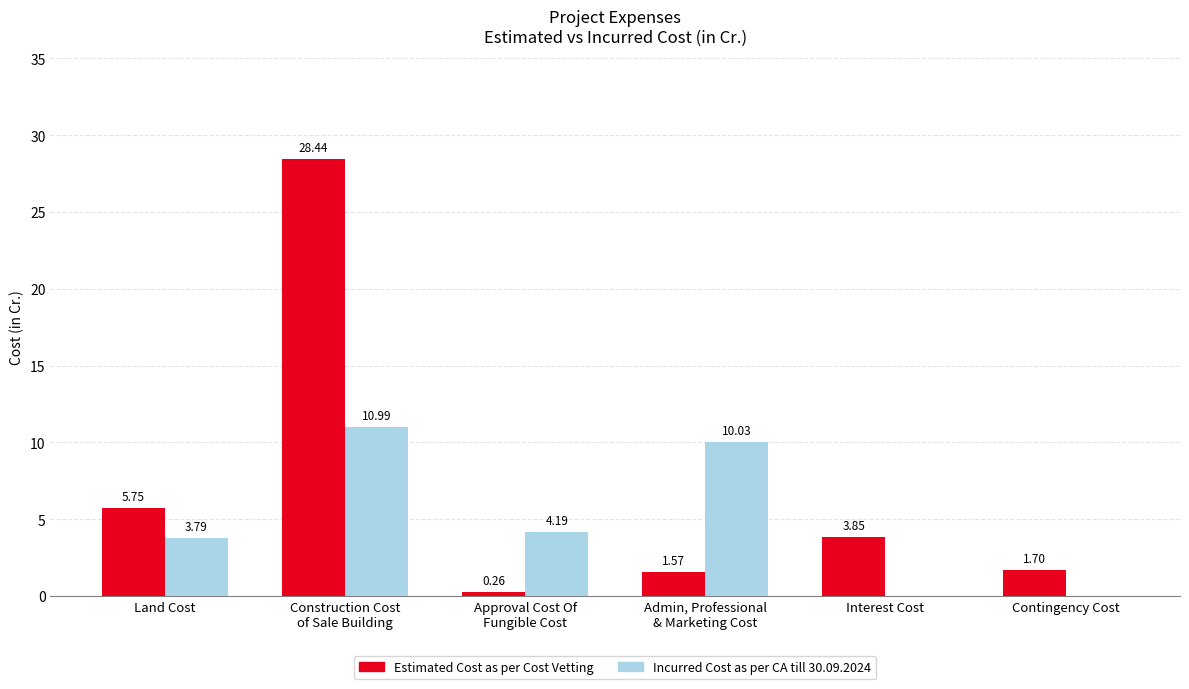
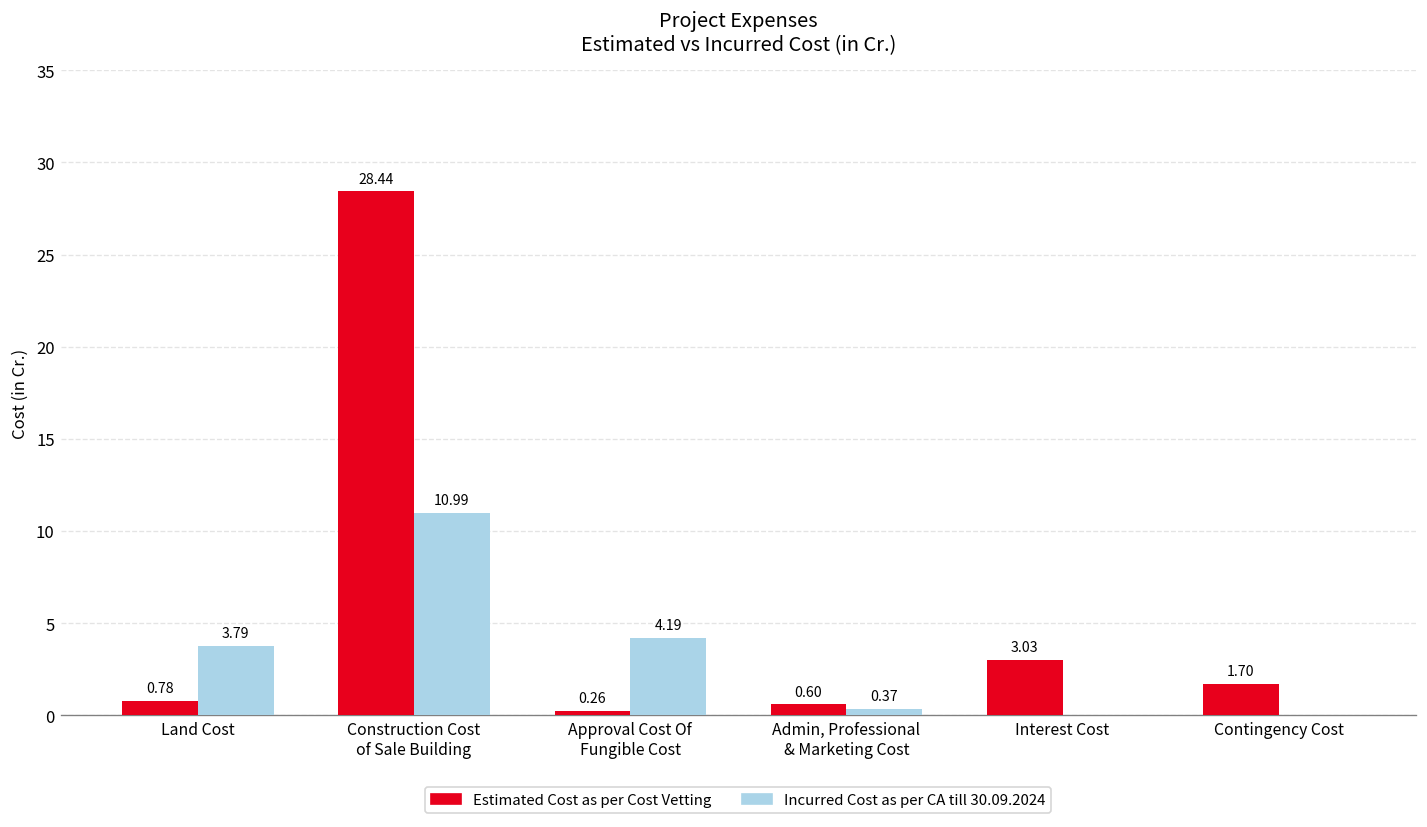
  {
    "Estimated Cost as per Cost Vetting": {
-     "Land Cost": 5.75,
+     "Land Cost": 0.78,
      "Construction Cost of Sale Building": 28.44,
      "Approval Cost Of Fungible Cost": 0.26,
-     "Admin, Professional & Marketing Cost": 1.57,
-     "Interest Cost": 3.85,
+     "Admin, Professional & Marketing Cost": 0.60,
+     "Interest Cost": 3.03,
      "Contingency Cost": 1.70
    },
    "Incurred Cost as per CA till 30.09.2024": {
      "Land Cost": 3.79,
      "Construction Cost of Sale Building": 10.99,
      "Approval Cost Of Fungible Cost": 4.19,
-     "Admin, Professional & Marketing Cost": 10.03
+     "Admin, Professional & Marketing Cost": 0.37
    }
  }
